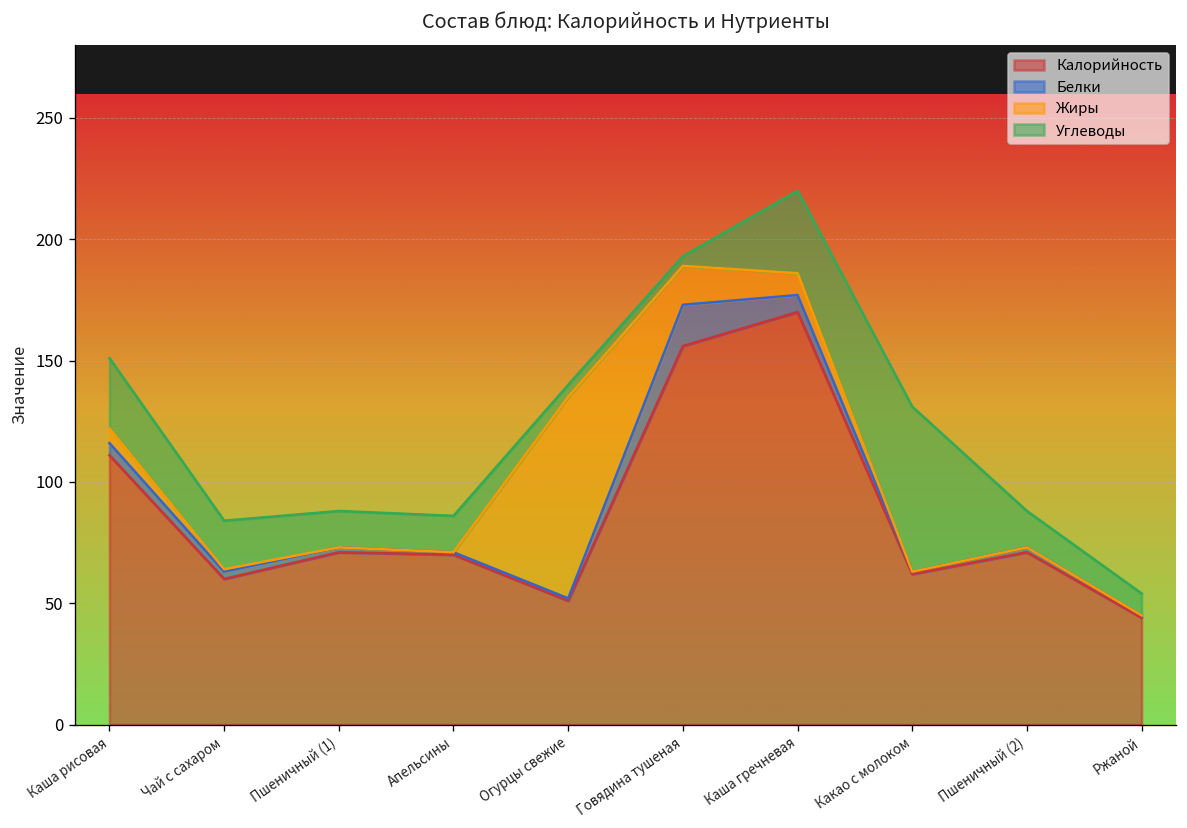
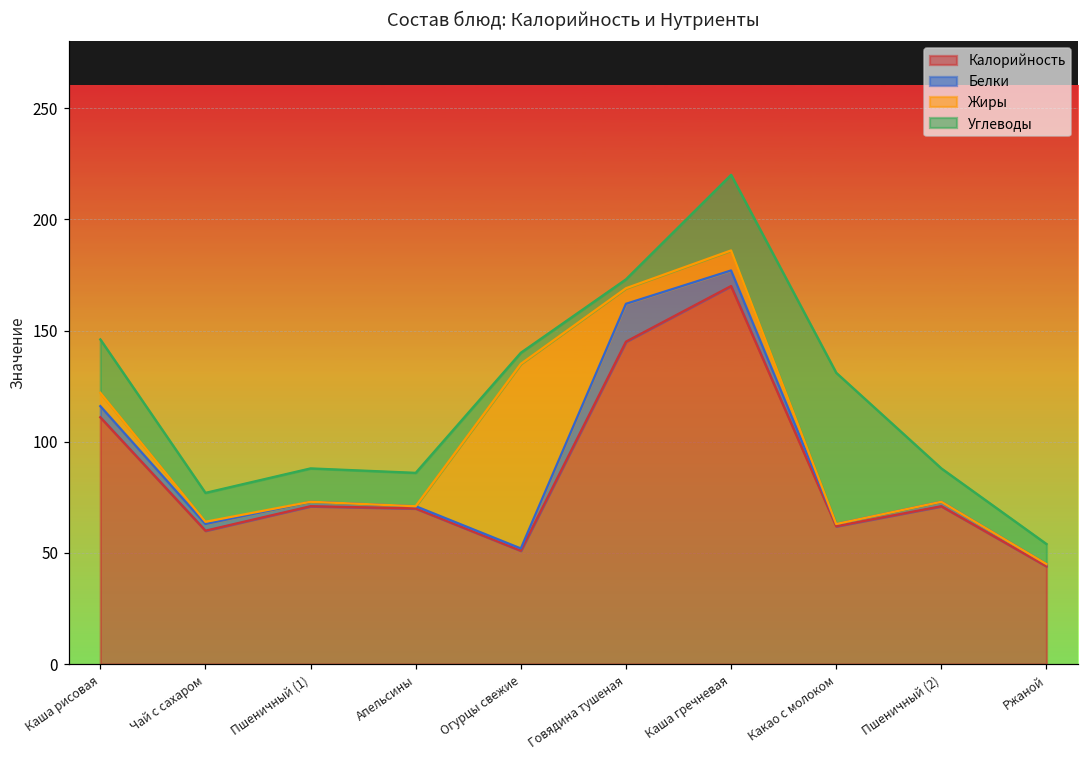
  {
    "Калорийность": {
      "Каша рисовая": 111,
      "Чай с сахаром": 60,
      "Пшеничный (1)": 71,
-     "Говядина тушеная": 156,
+     "Говядина тушеная": 145,
      "Каша гречневая": 170,
      "Пшеничный (2)": 71
    },
    "Белки": {
      "Каша рисовая": 5,
      "Говядина тушеная": 17,
      "Каша гречневая": 7
    },
    "Жиры": {
      "Каша рисовая": 6,
      "Огурцы свежие": 83,
-     "Говядина тушеная": 16,
+     "Говядина тушеная": 7,
      "Каша гречневая": 9
    },
    "Углеводы": {
-     "Каша рисовая": 29,
-     "Чай с сахаром": 20,
+     "Каша рисовая": 24,
+     "Чай с сахаром": 13,
      "Пшеничный (1)": 15,
      "Апельсины": 15,
      "Огурцы свежие": 5,
      "Говядина тушеная": 4,
      "Каша гречневая": 34,
      "Какао с молоком": 68,
      "Пшеничный (2)": 15,
      "Ржаной": 9
    }
  }
